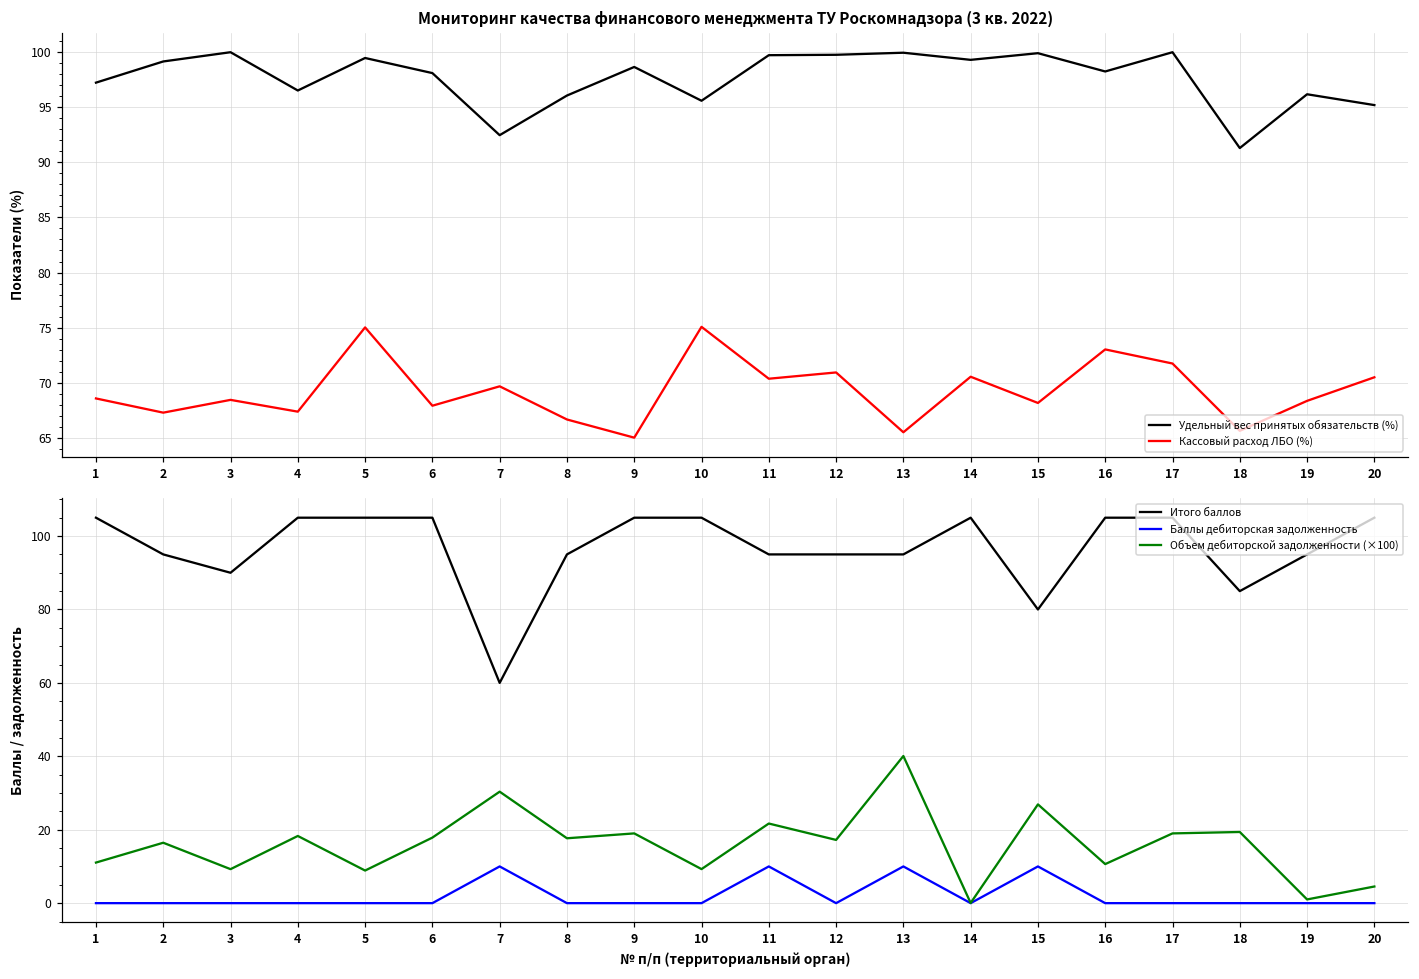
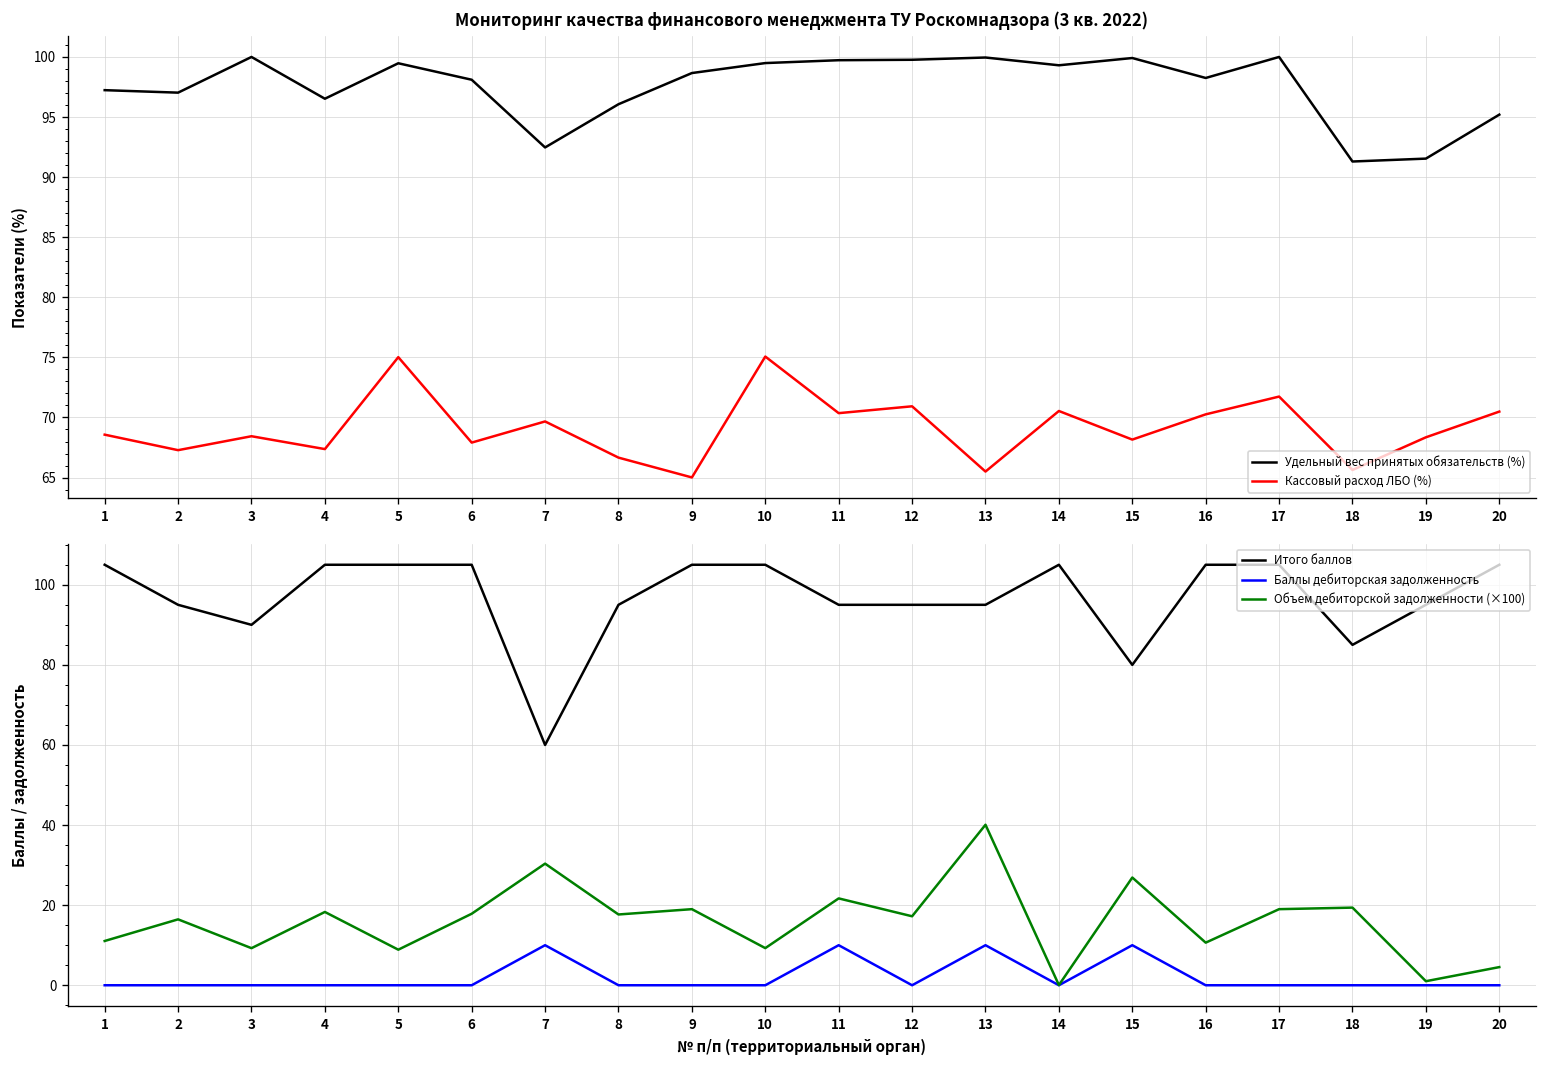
  {
    "Мониторинг качества финансового менеджмента ТУ Роскомнадзора (3 кв. 2022)": {
      "Удельный вес принятых обязательств (%)": {
        "1": 97.2,
-       "2": 99.2,
+       "2": 97.0,
        "3": 100.0,
        "4": 96.5,
        "5": 99.5,
        "6": 98.1,
        "7": 92.5,
        "8": 96.1,
        "9": 98.7,
-       "10": 95.6,
+       "10": 99.5,
        "11": 99.7,
        "12": 99.8,
        "13": 100.0,
        "14": 99.3,
        "15": 99.9,
        "16": 98.3,
        "17": 100.0,
        "18": 91.3,
-       "19": 96.2,
+       "19": 91.5,
        "20": 95.2
      },
      "Кассовый расход ЛБО (%)": {
        "1": 68.6,
        "2": 67.3,
        "3": 68.4,
        "4": 67.4,
        "5": 75.0,
        "6": 67.9,
        "7": 69.7,
        "8": 66.7,
        "9": 65.0,
        "10": 75.1,
        "11": 70.4,
        "12": 70.9,
        "13": 65.5,
        "14": 70.5,
        "15": 68.2,
-       "16": 73.0,
+       "16": 70.3,
        "17": 71.7,
        "19": 68.4,
        "20": 70.5
      }
    }
  }
